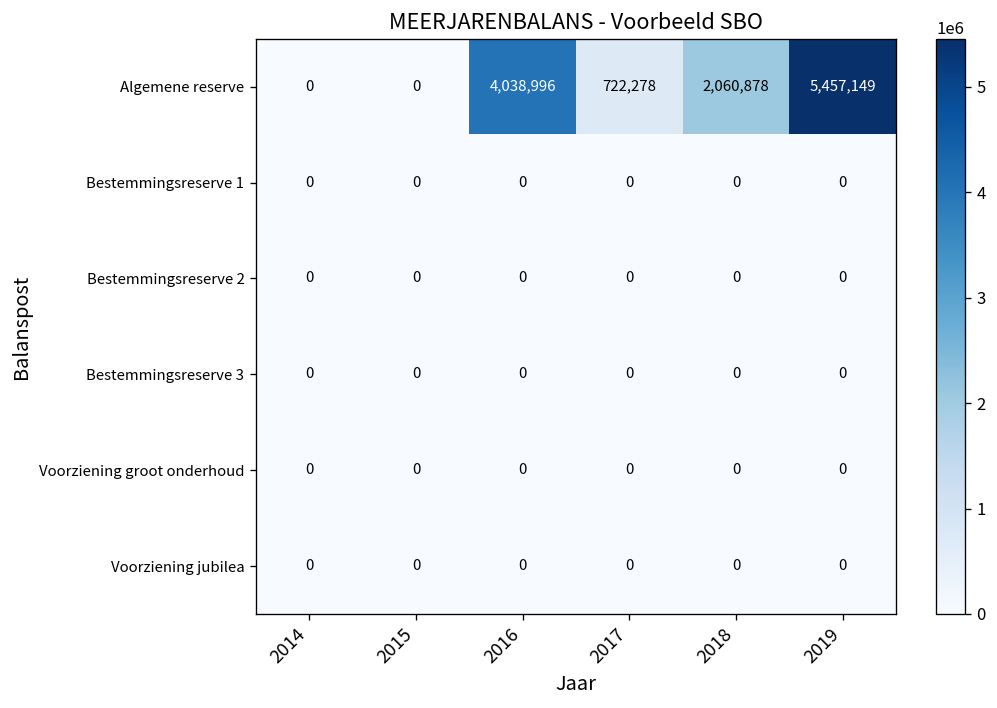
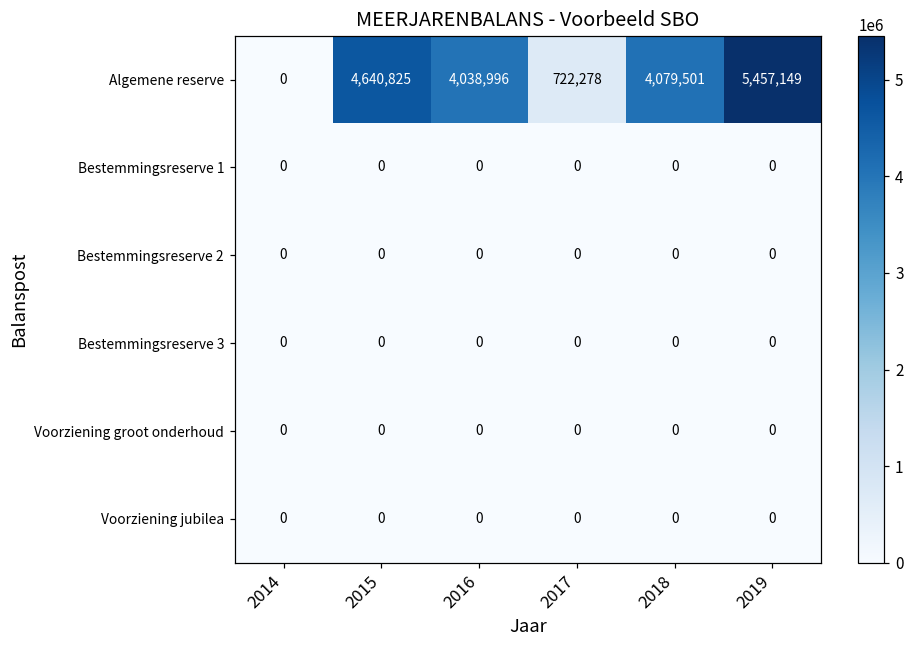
  {
    "Algemene reserve": {
      "2014": "0",
-     "2015": "0",
+     "2015": "4,640,825",
      "2016": "4,038,996",
      "2017": "722,278",
-     "2018": "2,060,878",
+     "2018": "4,079,501",
      "2019": "5,457,149"
    },
    "Bestemmingsreserve 1": {
      "2014": "0",
      "2015": "0",
      "2016": "0",
      "2017": "0",
      "2018": "0",
      "2019": "0"
    },
    "Bestemmingsreserve 2": {
      "2014": "0",
      "2015": "0",
      "2016": "0",
      "2017": "0",
      "2018": "0",
      "2019": "0"
    },
    "Bestemmingsreserve 3": {
      "2014": "0",
      "2015": "0",
      "2016": "0",
      "2017": "0",
      "2018": "0",
      "2019": "0"
    },
    "Voorziening groot onderhoud": {
      "2014": "0",
      "2015": "0",
      "2016": "0",
      "2017": "0",
      "2018": "0",
      "2019": "0"
    },
    "Voorziening jubilea": {
      "2014": "0",
      "2015": "0",
      "2016": "0",
      "2017": "0",
      "2018": "0",
      "2019": "0"
    }
  }
